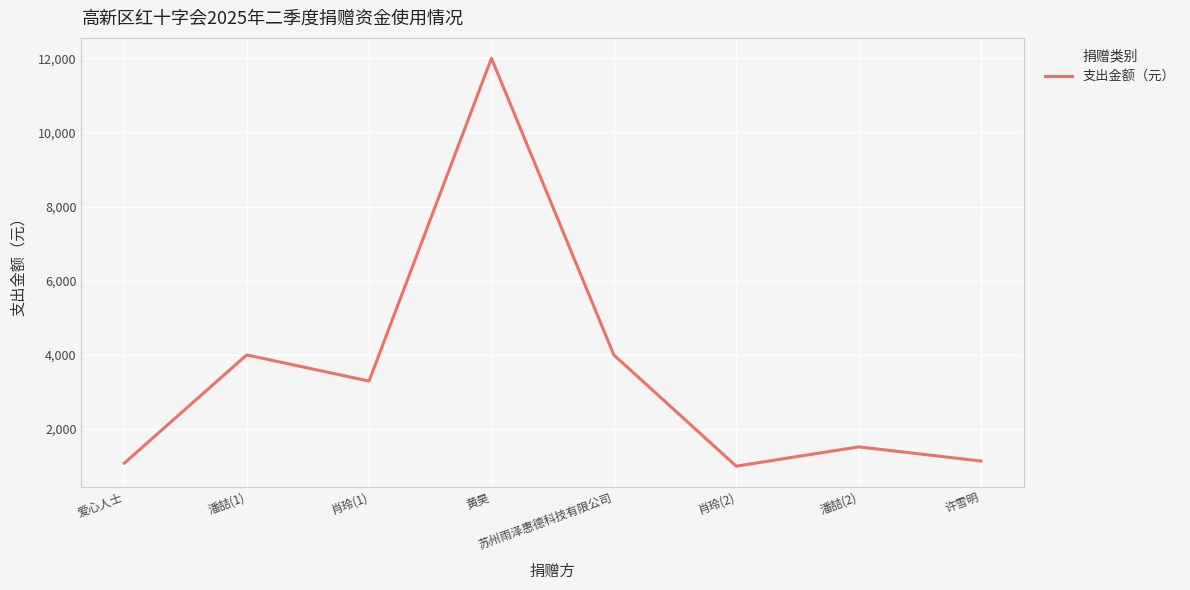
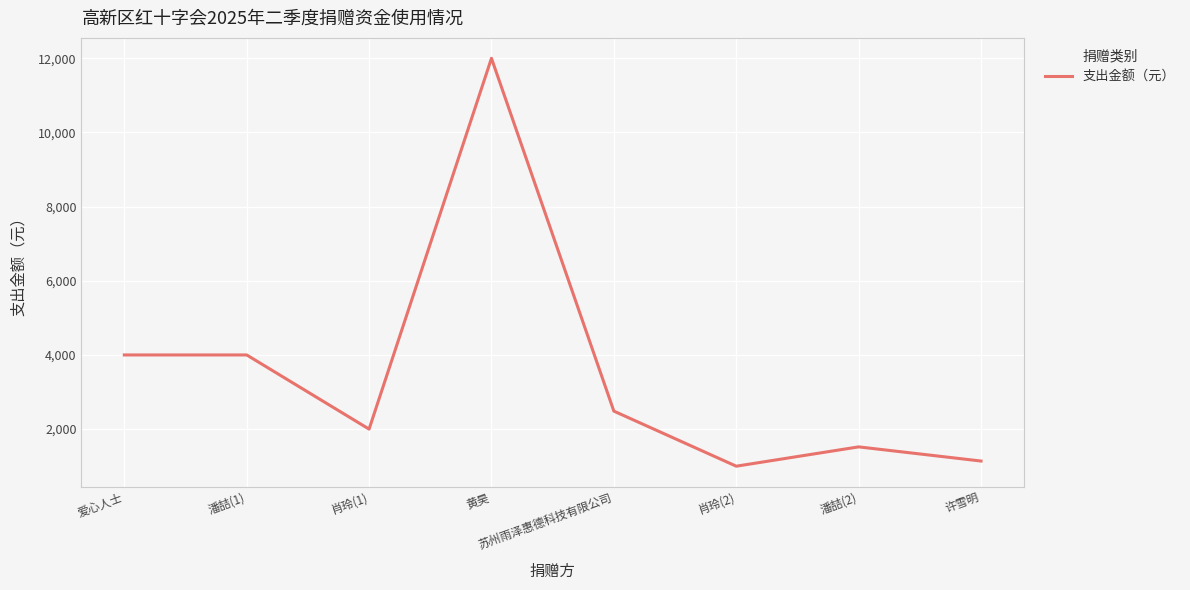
  {
-   "爱心人士": "1,100",
+   "爱心人士": "4,000",
    "潘喆(1)": "4,000",
-   "肖玲(1)": "3,300",
+   "肖玲(1)": "2,000",
    "黄昊": "12,000",
-   "苏州雨泽惠德科技有限公司": "4,000",
+   "苏州雨泽惠德科技有限公司": "2,500",
    "肖玲(2)": "1,000",
    "潘喆(2)": "1,500",
    "许雪明": "1,100"
  }
